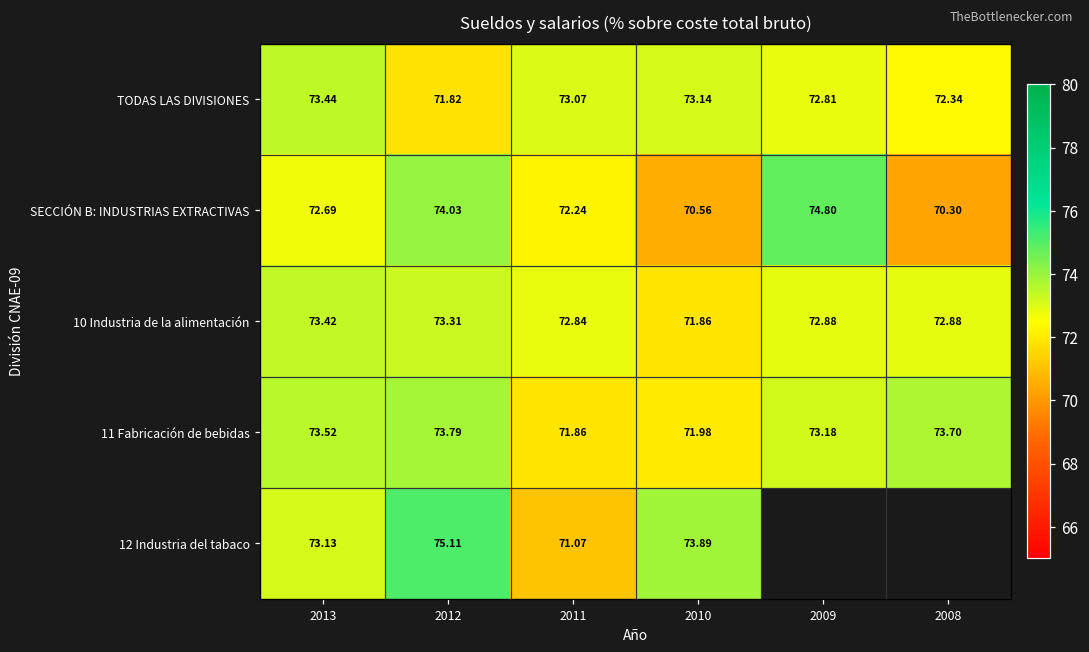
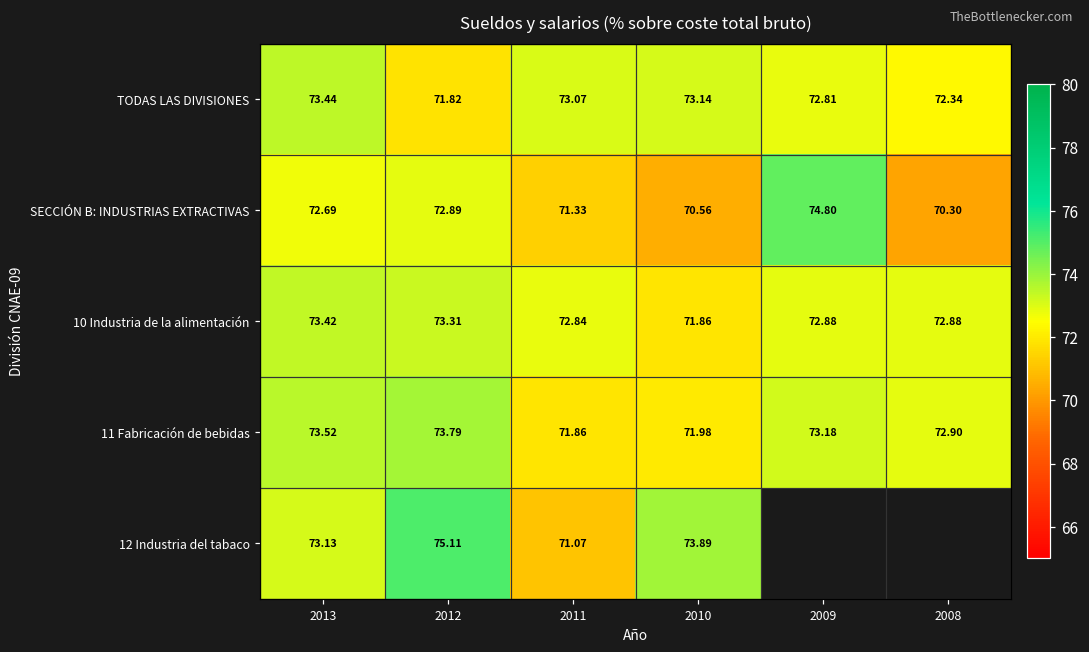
  {
    "TODAS LAS DIVISIONES": {
      "2013": 73.44,
      "2012": 71.82,
      "2011": 73.07,
      "2010": 73.14,
      "2009": 72.81,
      "2008": 72.34
    },
    "SECCIÓN B: INDUSTRIAS EXTRACTIVAS": {
      "2013": 72.69,
-     "2012": 74.03,
-     "2011": 72.24,
+     "2012": 72.89,
+     "2011": 71.33,
      "2010": 70.56,
      "2009": 74.80,
      "2008": 70.30
    },
    "10 Industria de la alimentación": {
      "2013": 73.42,
      "2012": 73.31,
      "2011": 72.84,
      "2010": 71.86,
      "2009": 72.88,
      "2008": 72.88
    },
    "11 Fabricación de bebidas": {
      "2013": 73.52,
      "2012": 73.79,
      "2011": 71.86,
      "2010": 71.98,
      "2009": 73.18,
-     "2008": 73.70
+     "2008": 72.90
    },
    "12 Industria del tabaco": {
      "2013": 73.13,
      "2012": 75.11,
      "2011": 71.07,
      "2010": 73.89
    }
  }
